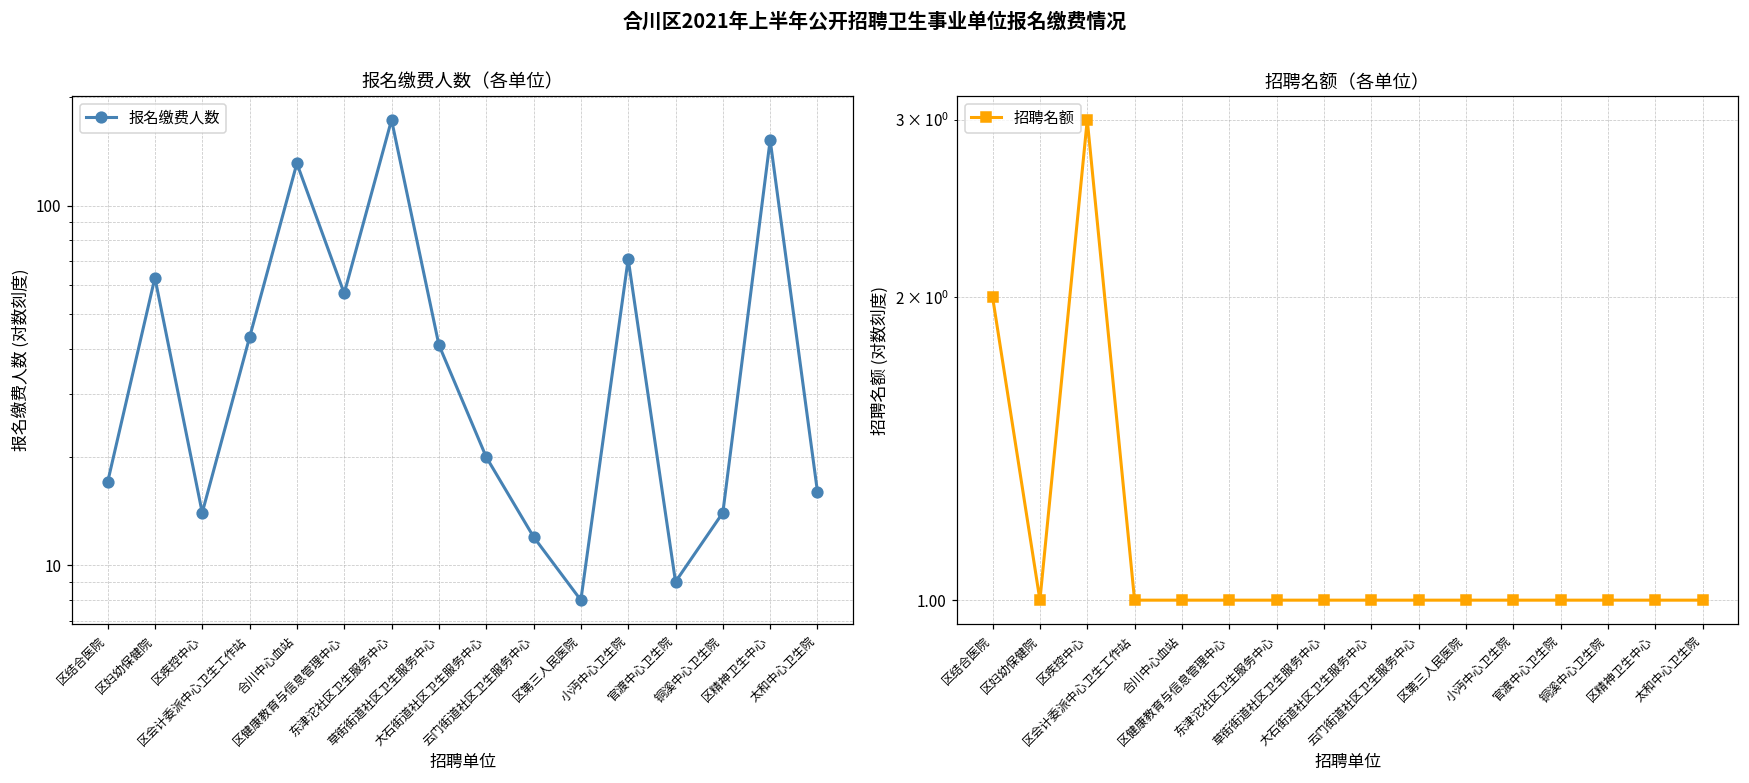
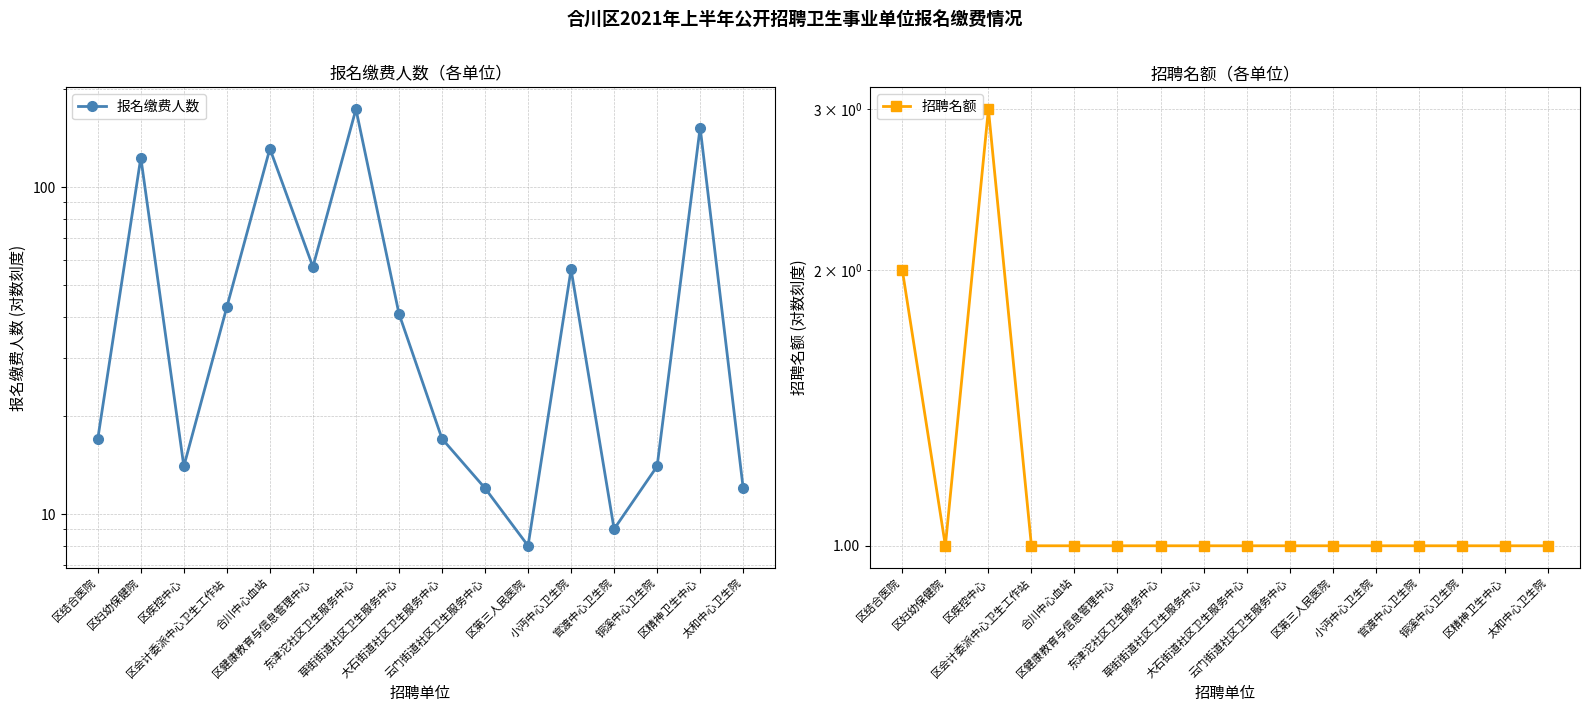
  {
    "报名缴费人数（各单位）": {
      "区结合医院": 17,
-     "区妇幼保健院": 63,
+     "区妇幼保健院": 123,
      "区疾控中心": 14,
      "区会计委派中心卫生工作站": 43,
      "合川中心血站": 131,
      "区健康教育与信息管理中心": 57,
      "东津沱社区卫生服务中心": 170,
      "草街街道社区卫生服务中心": 41,
-     "大石街道社区卫生服务中心": 20,
+     "大石街道社区卫生服务中心": 17,
      "云门街道社区卫生服务中心": 12,
      "区第三人民医院": 8,
-     "小沔中心卫生院": 71,
+     "小沔中心卫生院": 56,
      "官渡中心卫生院": 9,
      "铜溪中心卫生院": 14,
      "区精神卫生中心": 150,
-     "太和中心卫生院": 16
+     "太和中心卫生院": 12
    }
  }
